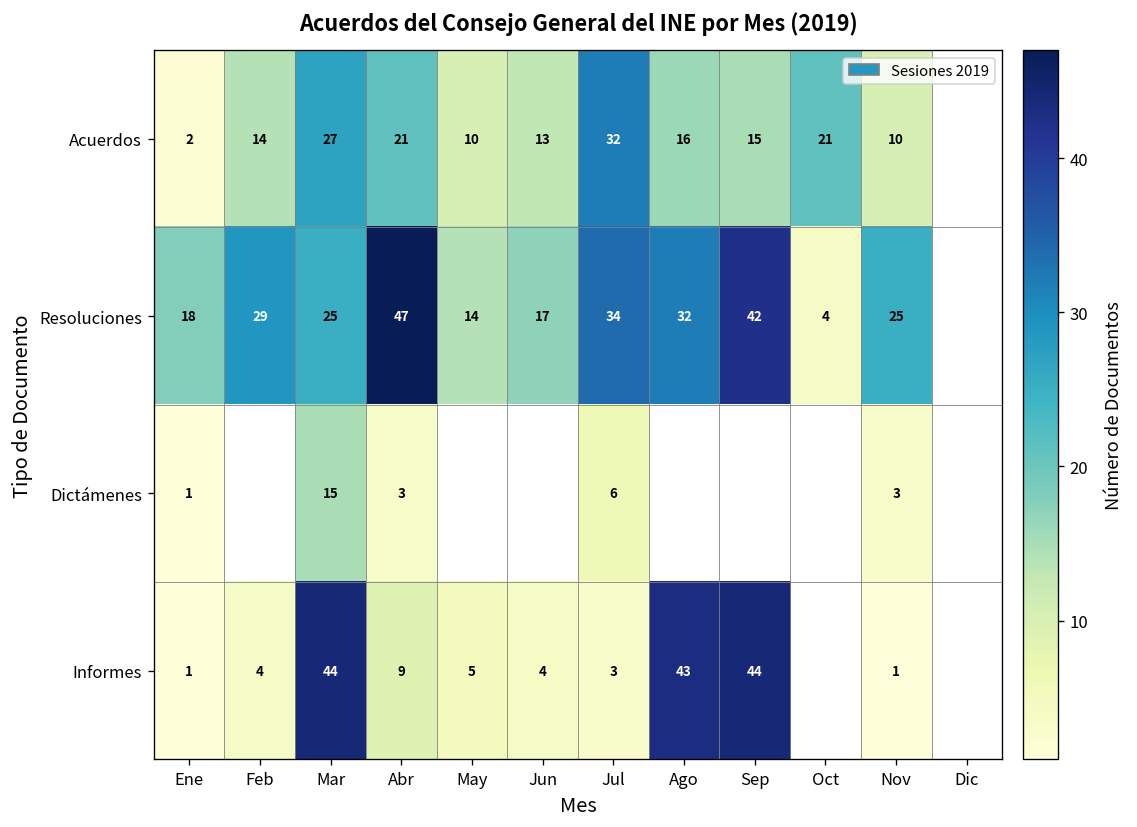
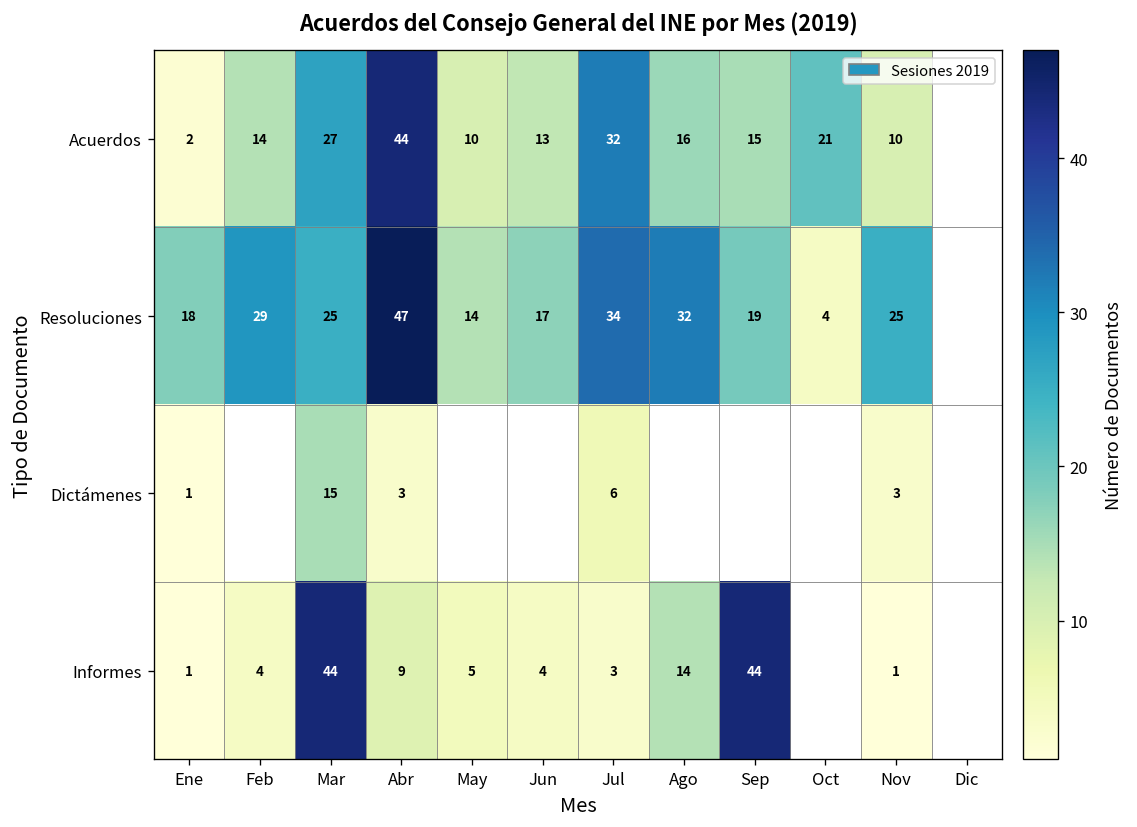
  {
    "Acuerdos": {
      "Ene": 2,
      "Feb": 14,
      "Mar": 27,
-     "Abr": 21,
+     "Abr": 44,
      "May": 10,
      "Jun": 13,
      "Jul": 32,
      "Ago": 16,
      "Sep": 15,
      "Oct": 21,
      "Nov": 10
    },
    "Resoluciones": {
      "Ene": 18,
      "Feb": 29,
      "Mar": 25,
      "Abr": 47,
      "May": 14,
      "Jun": 17,
      "Jul": 34,
      "Ago": 32,
-     "Sep": 42,
+     "Sep": 19,
      "Oct": 4,
      "Nov": 25
    },
    "Dictámenes": {
      "Ene": 1,
      "Mar": 15,
      "Abr": 3,
      "Jul": 6,
      "Nov": 3
    },
    "Informes": {
      "Ene": 1,
      "Feb": 4,
      "Mar": 44,
      "Abr": 9,
      "May": 5,
      "Jun": 4,
      "Jul": 3,
-     "Ago": 43,
+     "Ago": 14,
      "Sep": 44,
      "Nov": 1
    }
  }
